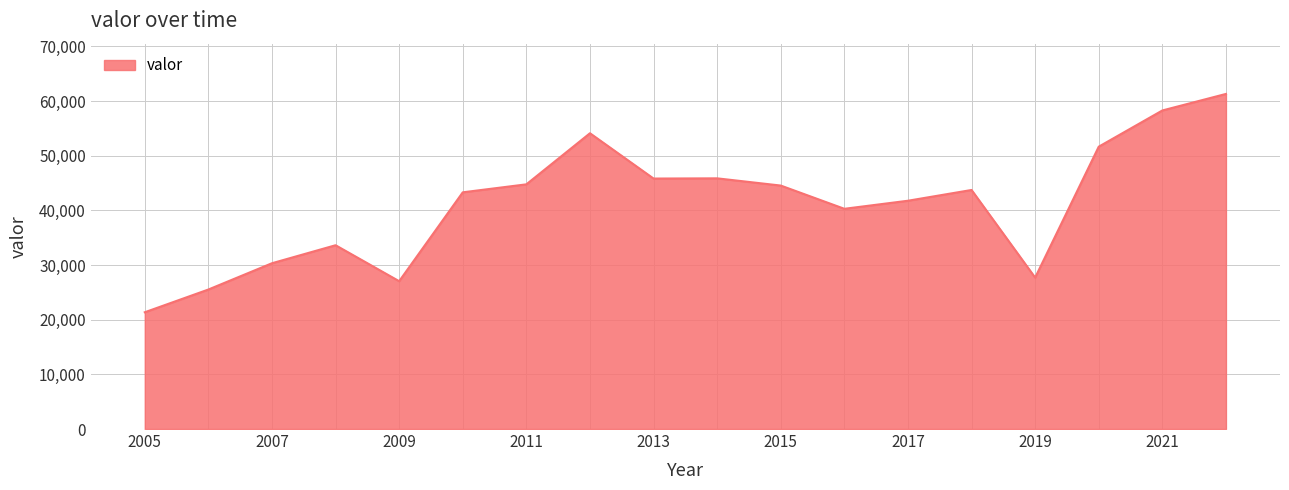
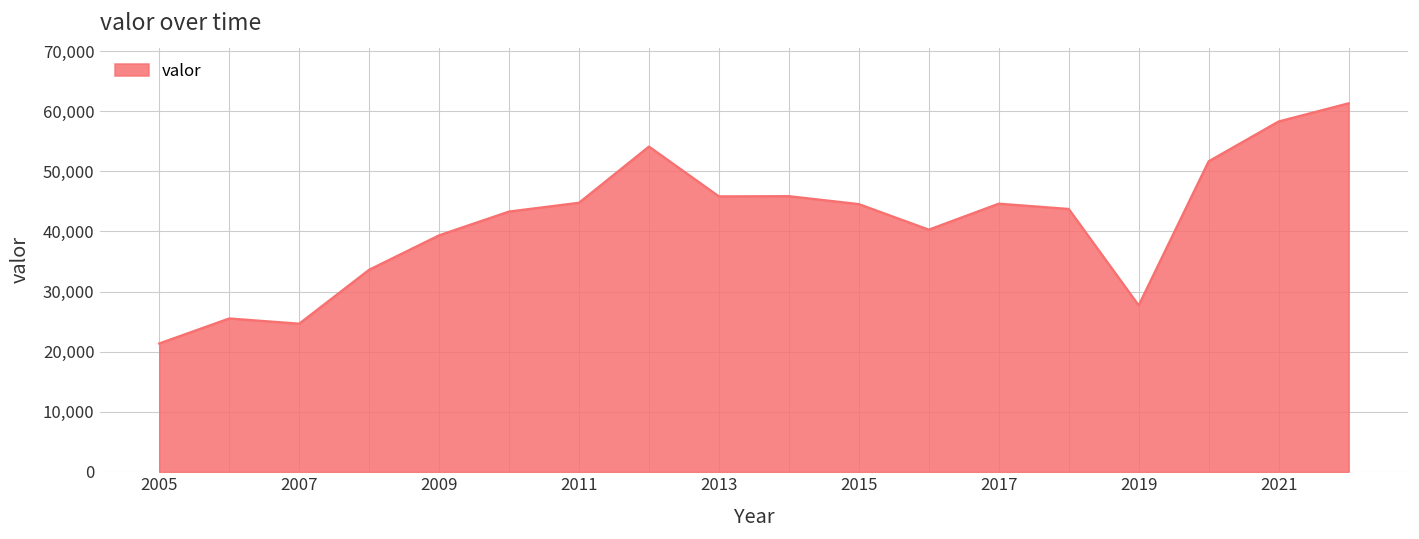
  {
    "2005": "21,000",
-   "2007": "30,000",
-   "2009": "27,000",
+   "2007": "25,000",
+   "2009": "39,000",
    "2011": "45,000",
    "2013": "46,000",
    "2015": "45,000",
-   "2017": "42,000",
+   "2017": "45,000",
    "2019": "28,000",
    "2021": "58,000"
  }
